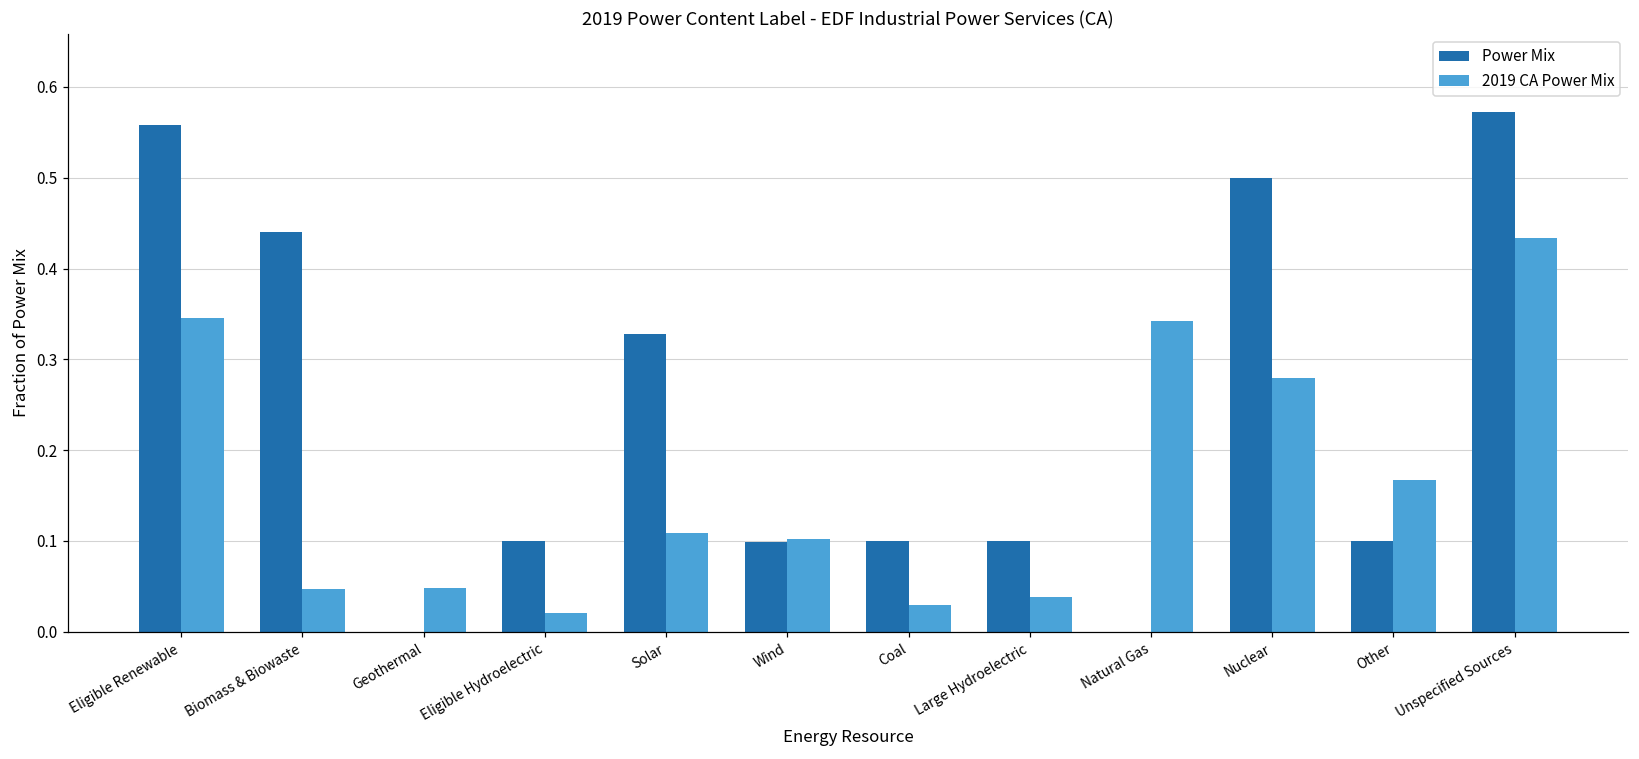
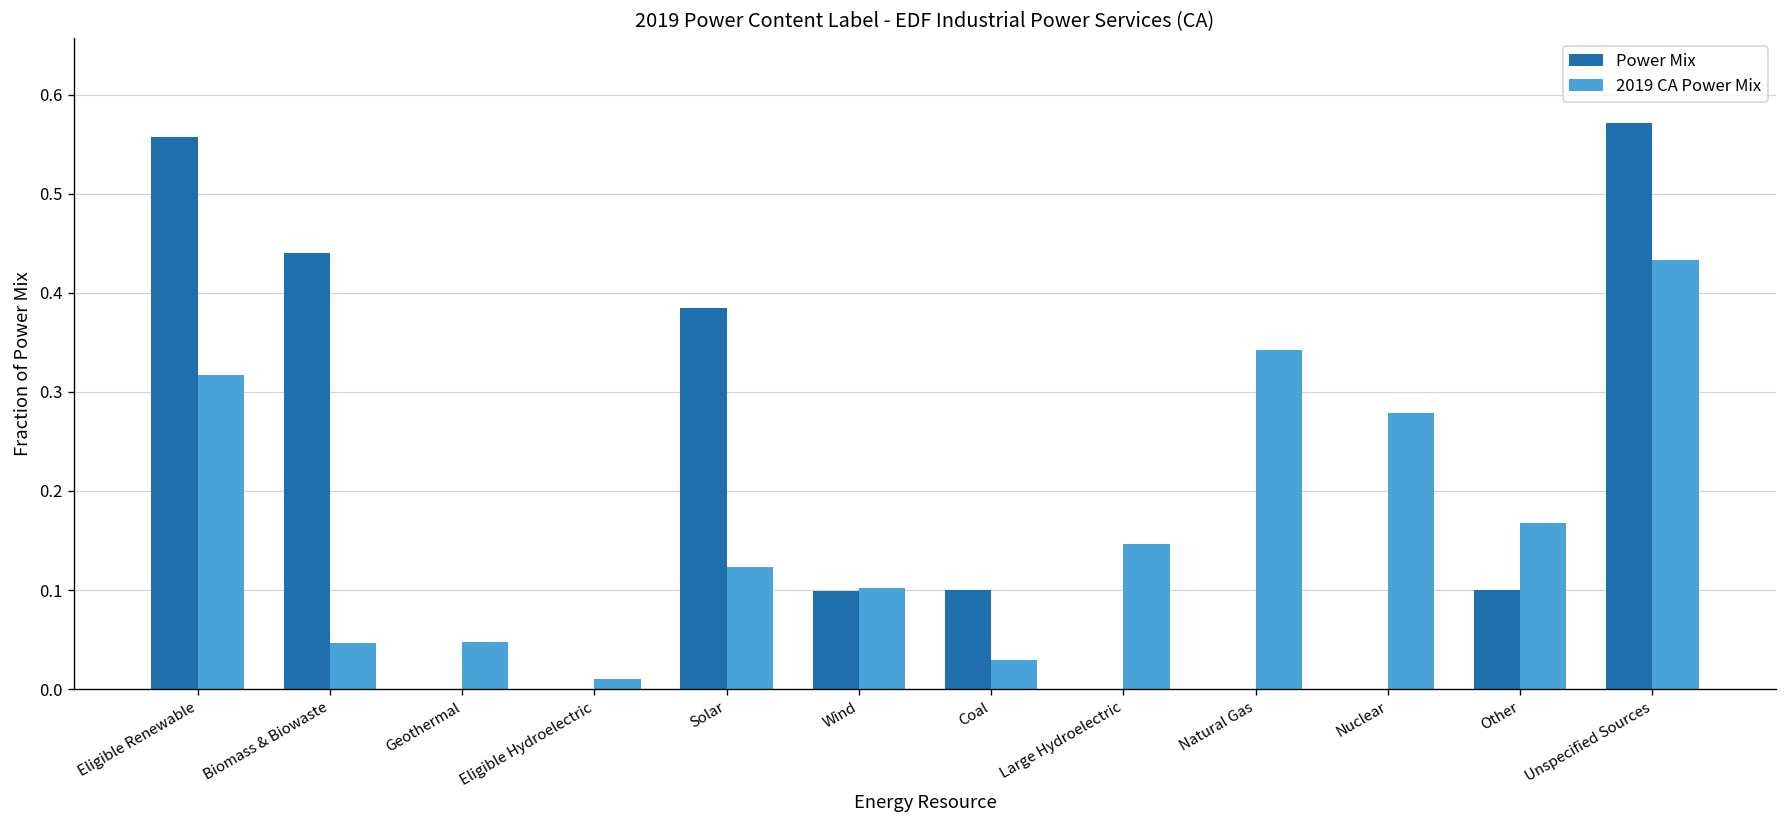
  {
    "Power Mix": {
      "Eligible Renewable": 0.56,
      "Biomass & Biowaste": 0.44,
      "Geothermal": 0.00,
-     "Eligible Hydroelectric": 0.1,
-     "Solar": 0.33,
+     "Eligible Hydroelectric": 0.0,
+     "Solar": 0.38,
      "Wind": 0.10,
      "Coal": 0.10,
-     "Large Hydroelectric": 0.1,
+     "Large Hydroelectric": 0.0,
      "Natural Gas": 0.00,
-     "Nuclear": 0.5,
+     "Nuclear": 0.0,
      "Other": 0.10,
      "Unspecified Sources": 0.57
    },
    "2019 CA Power Mix": {
-     "Eligible Renewable": 0.35,
+     "Eligible Renewable": 0.32,
      "Biomass & Biowaste": 0.05,
      "Geothermal": 0.05,
-     "Eligible Hydroelectric": 0.02,
-     "Solar": 0.11,
+     "Eligible Hydroelectric": 0.01,
+     "Solar": 0.12,
      "Wind": 0.10,
      "Coal": 0.03,
-     "Large Hydroelectric": 0.04,
+     "Large Hydroelectric": 0.15,
      "Natural Gas": 0.34,
      "Nuclear": 0.28,
      "Other": 0.17,
      "Unspecified Sources": 0.43
    }
  }
